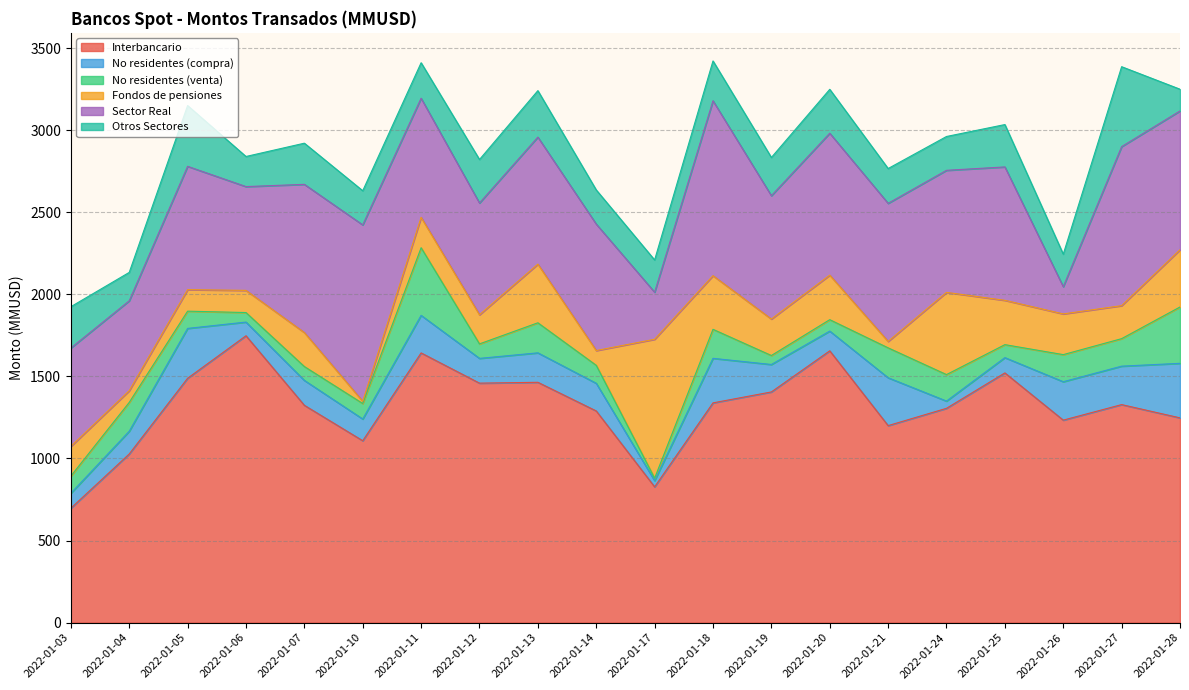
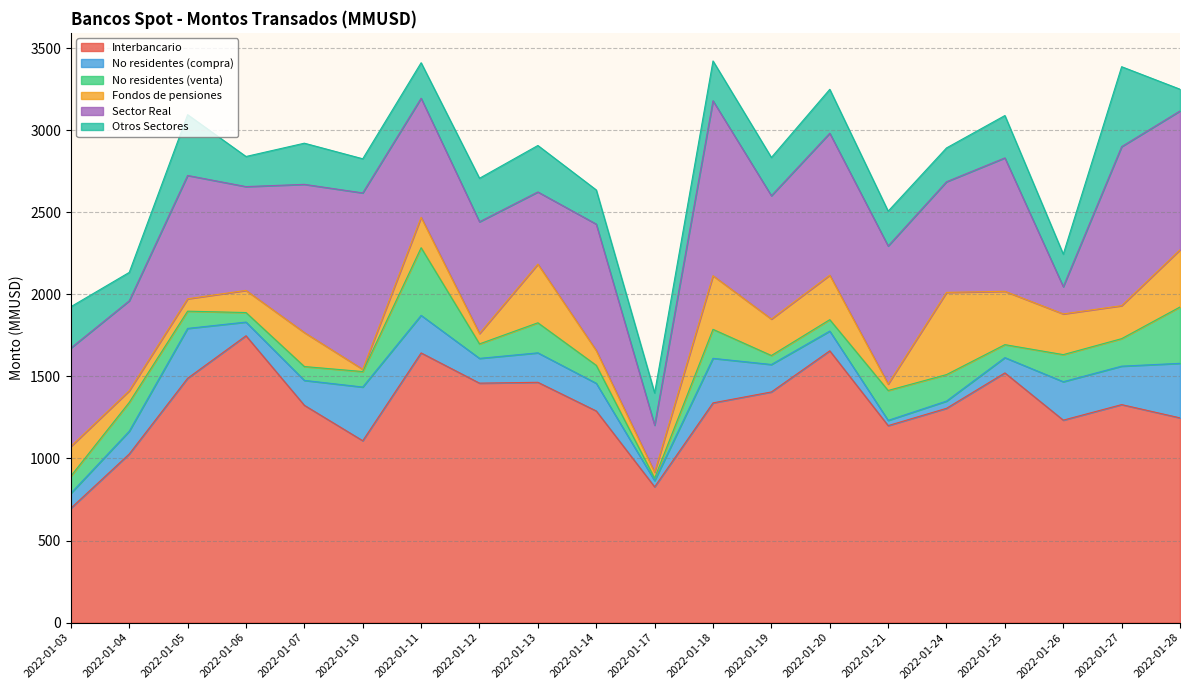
  {
    "Interbancario": {
      "2022-01-03": 700,
      "2022-01-04": 1030,
      "2022-01-05": 1490,
      "2022-01-06": 1750,
      "2022-01-07": 1320,
      "2022-01-10": 1110,
      "2022-01-11": 1640,
      "2022-01-12": 1460,
      "2022-01-13": 1460,
      "2022-01-14": 1290,
      "2022-01-17": 830,
      "2022-01-18": 1340,
      "2022-01-19": 1410,
      "2022-01-20": 1660,
      "2022-01-21": 1200,
      "2022-01-24": 1310,
      "2022-01-25": 1520,
      "2022-01-26": 1230,
      "2022-01-27": 1330,
      "2022-01-28": 1250
    },
    "No residentes (compra)": {
      "2022-01-03": 90,
      "2022-01-04": 140,
      "2022-01-05": 300,
      "2022-01-06": 80,
      "2022-01-07": 150,
-     "2022-01-10": 130,
+     "2022-01-10": 330,
      "2022-01-11": 230,
      "2022-01-12": 150,
      "2022-01-13": 180,
      "2022-01-14": 170,
      "2022-01-18": 270,
      "2022-01-19": 170,
      "2022-01-20": 120,
-     "2022-01-21": 290,
+     "2022-01-21": 30,
      "2022-01-24": 40,
      "2022-01-25": 90,
      "2022-01-26": 230,
      "2022-01-27": 230,
      "2022-01-28": 330
    },
    "Fondos de pensiones": {
      "2022-01-03": 180,
      "2022-01-04": 70,
-     "2022-01-05": 130,
+     "2022-01-05": 80,
      "2022-01-06": 140,
      "2022-01-07": 210,
      "2022-01-11": 190,
-     "2022-01-12": 180,
+     "2022-01-12": 60,
      "2022-01-13": 360,
      "2022-01-14": 90,
-     "2022-01-17": 850,
+     "2022-01-17": 40,
      "2022-01-18": 330,
      "2022-01-19": 220,
      "2022-01-20": 270,
      "2022-01-21": 40,
      "2022-01-24": 500,
-     "2022-01-25": 270,
+     "2022-01-25": 330,
      "2022-01-26": 250,
      "2022-01-27": 200,
      "2022-01-28": 350
    },
    "Sector Real": {
      "2022-01-03": 600,
      "2022-01-04": 550,
      "2022-01-05": 750,
      "2022-01-06": 630,
      "2022-01-07": 900,
      "2022-01-10": 1070,
      "2022-01-11": 730,
      "2022-01-12": 680,
-     "2022-01-13": 770,
+     "2022-01-13": 440,
      "2022-01-14": 770,
      "2022-01-17": 290,
      "2022-01-18": 1070,
      "2022-01-19": 750,
      "2022-01-20": 860,
      "2022-01-21": 840,
-     "2022-01-24": 740,
+     "2022-01-24": 670,
      "2022-01-25": 810,
      "2022-01-26": 170,
      "2022-01-27": 970,
      "2022-01-28": 850
    }
  }
